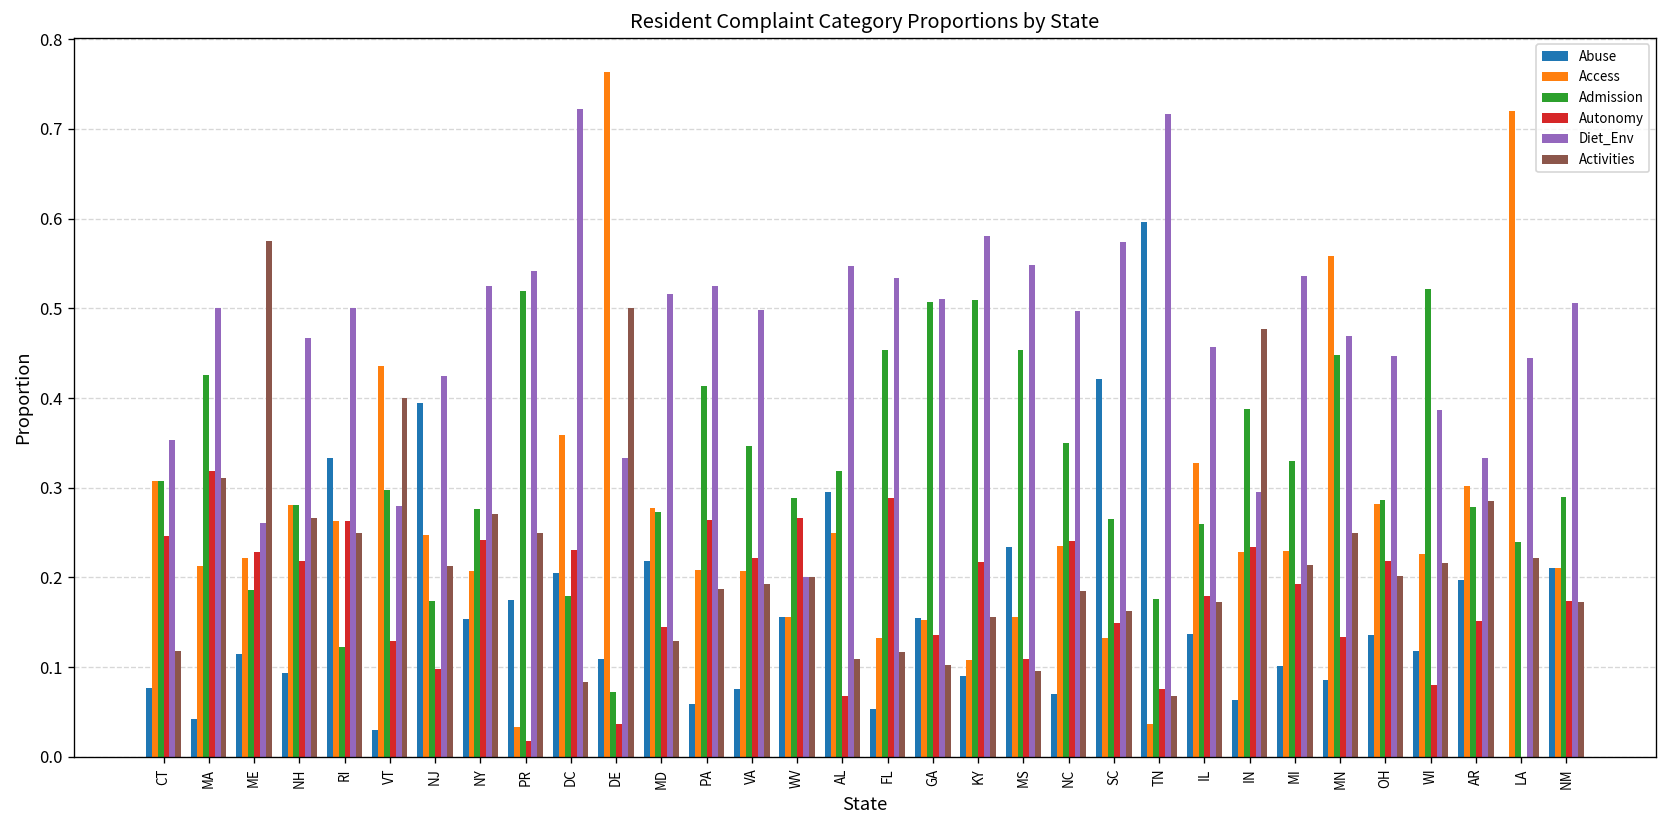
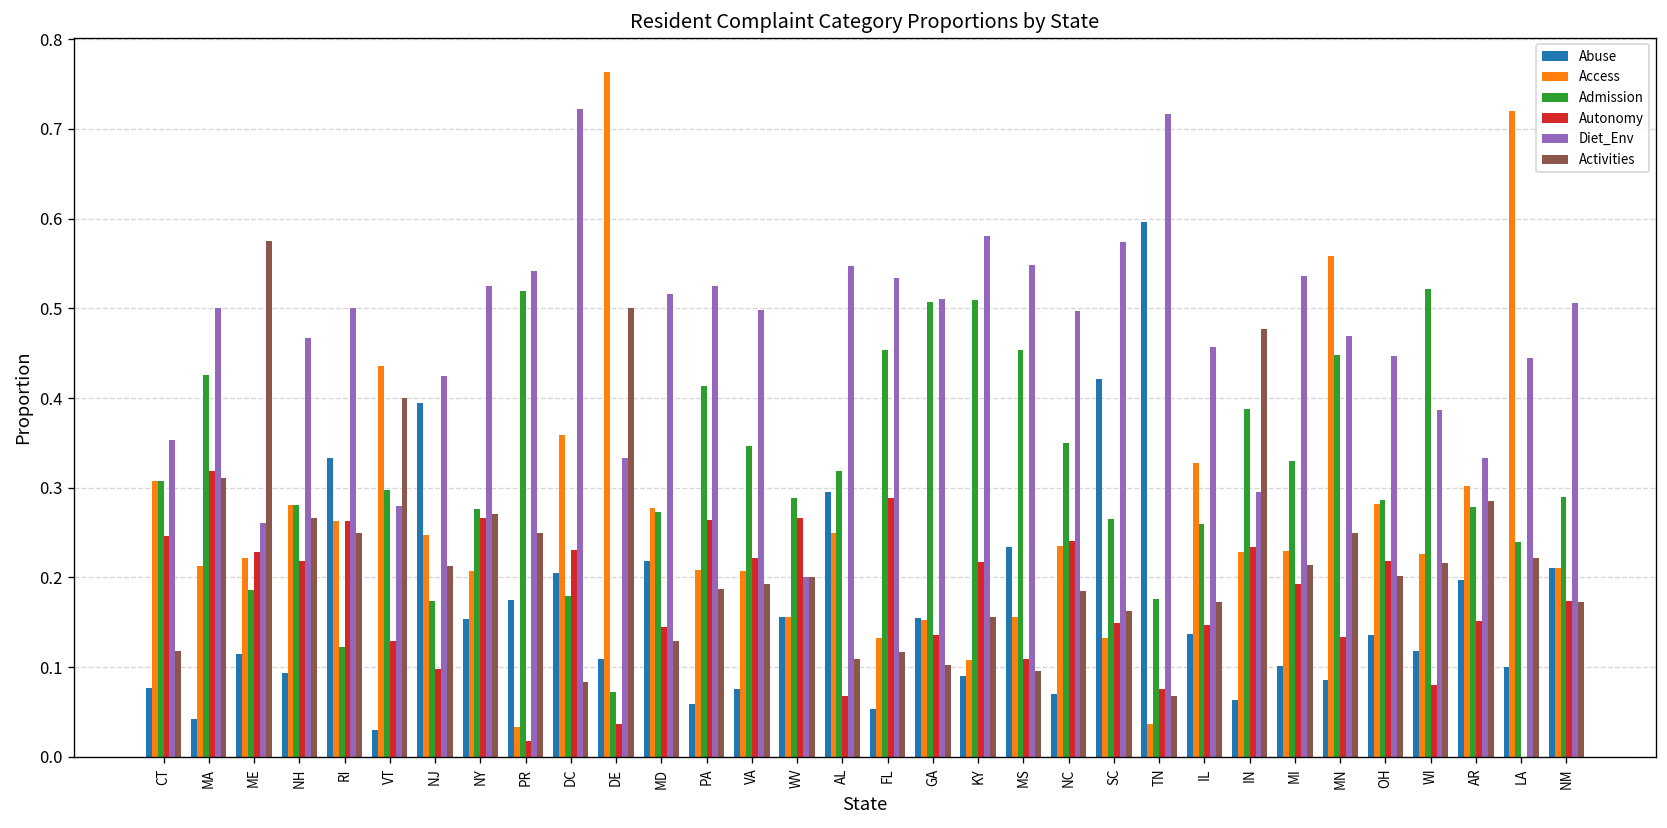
  {
    "Abuse": {
      "CT": 0.08,
      "MA": 0.04,
      "ME": 0.11,
      "NH": 0.09,
      "RI": 0.33,
      "VT": 0.03,
      "NJ": 0.39,
      "NY": 0.15,
      "PR": 0.18,
      "DC": 0.21,
      "DE": 0.11,
      "MD": 0.22,
      "PA": 0.06,
      "VA": 0.08,
      "WV": 0.16,
      "AL": 0.30,
      "FL": 0.05,
      "GA": 0.16,
      "KY": 0.09,
      "MS": 0.23,
      "NC": 0.07,
      "SC": 0.42,
      "TN": 0.60,
      "IL": 0.14,
      "IN": 0.06,
      "MI": 0.1,
      "MN": 0.09,
      "OH": 0.14,
      "WI": 0.12,
      "AR": 0.2,
-     "LA": 0.0,
+     "LA": 0.1,
      "NM": 0.21
    },
    "Access": {
      "CT": 0.31,
      "MA": 0.21,
      "ME": 0.22,
      "NH": 0.28,
      "RI": 0.26,
      "VT": 0.44,
      "NJ": 0.25,
      "NY": 0.21,
      "PR": 0.03,
      "DC": 0.36,
      "DE": 0.76,
      "MD": 0.28,
      "PA": 0.21,
      "VA": 0.21,
      "WV": 0.16,
      "AL": 0.25,
      "FL": 0.13,
      "GA": 0.15,
      "KY": 0.11,
      "MS": 0.16,
      "NC": 0.24,
      "SC": 0.13,
      "TN": 0.04,
      "IL": 0.33,
      "IN": 0.23,
      "MI": 0.23,
      "MN": 0.56,
      "OH": 0.28,
      "WI": 0.23,
      "AR": 0.30,
      "LA": 0.72,
      "NM": 0.21
    },
    "Admission": {
      "CT": 0.31,
      "MA": 0.43,
      "ME": 0.19,
      "NH": 0.28,
      "RI": 0.12,
      "VT": 0.30,
      "NJ": 0.17,
      "NY": 0.28,
      "PR": 0.52,
      "DC": 0.18,
      "DE": 0.07,
      "MD": 0.27,
      "PA": 0.41,
      "VA": 0.35,
      "WV": 0.29,
      "AL": 0.32,
      "FL": 0.45,
      "GA": 0.51,
      "KY": 0.51,
      "MS": 0.45,
      "NC": 0.35,
      "SC": 0.27,
      "TN": 0.18,
      "IL": 0.26,
      "IN": 0.39,
      "MI": 0.33,
      "MN": 0.45,
      "OH": 0.29,
      "WI": 0.52,
      "AR": 0.28,
      "LA": 0.24,
      "NM": 0.29
    },
    "Autonomy": {
      "CT": 0.25,
      "MA": 0.32,
      "ME": 0.23,
      "NH": 0.22,
      "RI": 0.26,
      "VT": 0.13,
      "NJ": 0.10,
-     "NY": 0.24,
+     "NY": 0.27,
      "PR": 0.02,
      "DC": 0.23,
      "DE": 0.04,
      "MD": 0.14,
      "PA": 0.26,
      "VA": 0.22,
      "WV": 0.27,
      "AL": 0.07,
      "FL": 0.29,
      "GA": 0.14,
      "KY": 0.22,
      "MS": 0.11,
      "NC": 0.24,
      "SC": 0.15,
      "TN": 0.08,
-     "IL": 0.18,
+     "IL": 0.15,
      "IN": 0.23,
      "MI": 0.19,
      "MN": 0.13,
      "OH": 0.22,
      "WI": 0.08,
      "AR": 0.15,
      "LA": 0.00,
      "NM": 0.17
    },
    "Diet_Env": {
      "CT": 0.35,
      "MA": 0.50,
      "ME": 0.26,
      "NH": 0.47,
      "RI": 0.50,
      "VT": 0.28,
      "NJ": 0.42,
      "NY": 0.52,
      "PR": 0.54,
      "DC": 0.72,
      "DE": 0.33,
      "MD": 0.52,
      "PA": 0.53,
      "VA": 0.50,
      "WV": 0.20,
      "AL": 0.55,
      "FL": 0.53,
      "GA": 0.51,
      "KY": 0.58,
      "MS": 0.55,
      "NC": 0.50,
      "SC": 0.57,
      "TN": 0.72,
      "IL": 0.46,
      "IN": 0.30,
      "MI": 0.54,
      "MN": 0.47,
      "OH": 0.45,
      "WI": 0.39,
      "AR": 0.33,
      "LA": 0.44,
      "NM": 0.51
    },
    "Activities": {
      "CT": 0.12,
      "MA": 0.31,
      "ME": 0.58,
      "NH": 0.27,
      "RI": 0.25,
      "VT": 0.40,
      "NJ": 0.21,
      "NY": 0.27,
      "PR": 0.25,
      "DC": 0.08,
      "DE": 0.50,
      "MD": 0.13,
      "PA": 0.19,
      "VA": 0.19,
      "WV": 0.20,
      "AL": 0.11,
      "FL": 0.12,
      "GA": 0.10,
      "KY": 0.16,
      "MS": 0.10,
      "NC": 0.19,
      "SC": 0.16,
      "TN": 0.07,
      "IL": 0.17,
      "IN": 0.48,
      "MI": 0.21,
      "MN": 0.25,
      "OH": 0.20,
      "WI": 0.22,
      "AR": 0.29,
      "LA": 0.22,
      "NM": 0.17
    }
  }
